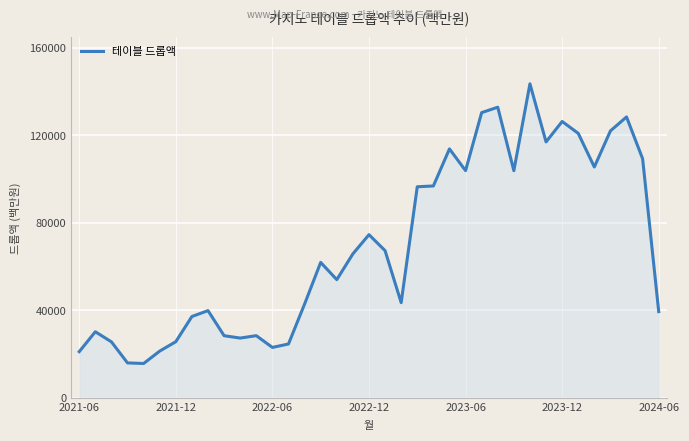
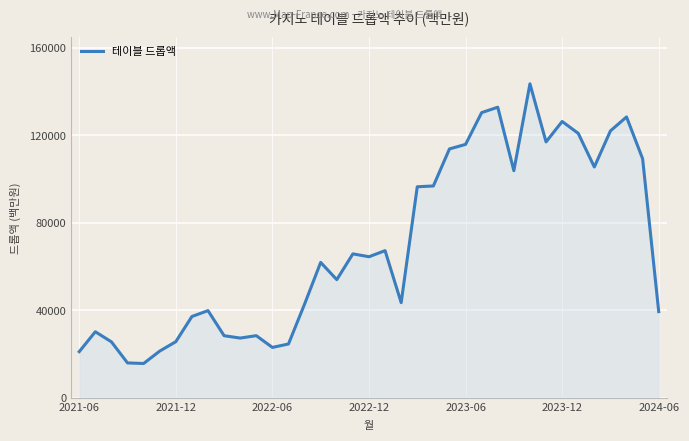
  {
    "2021-06": 21000,
    "2021-12": 26000,
    "2022-06": 23000,
-   "2022-12": 75000,
-   "2023-06": 104000,
+   "2022-12": 64000,
+   "2023-06": 116000,
    "2023-12": 126000,
    "2024-06": 39000
  }
